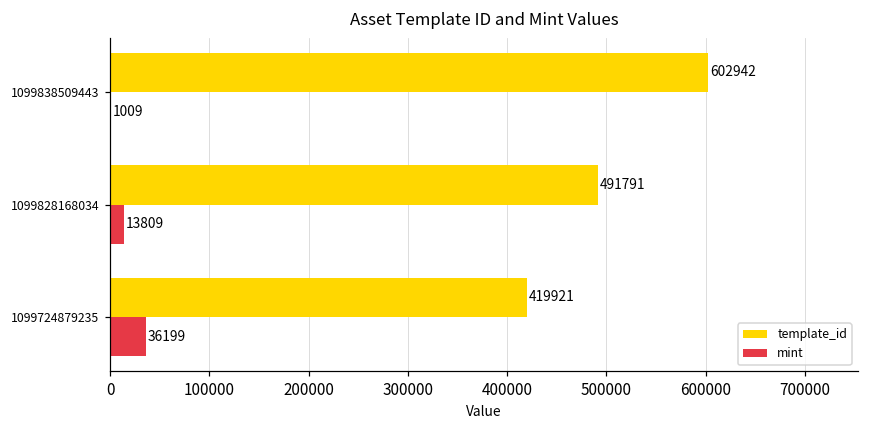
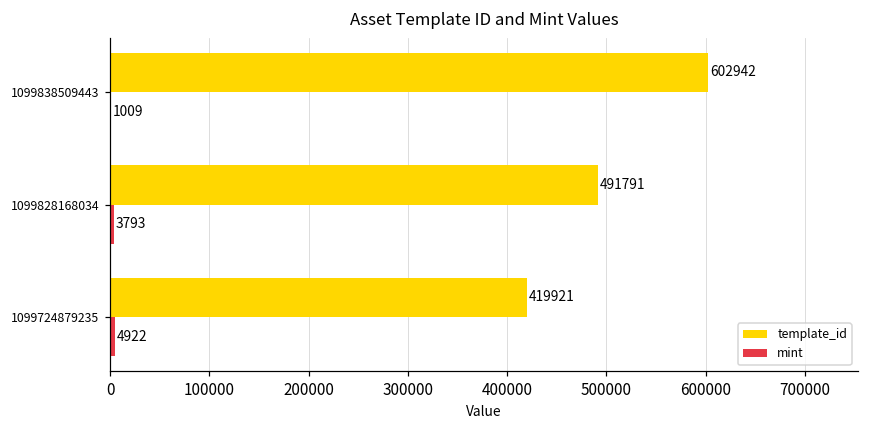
  {
    "template_id": {
      "1099838509443": 602942,
      "1099828168034": 491791,
      "1099724879235": 419921
    },
    "mint": {
      "1099838509443": 1009,
-     "1099828168034": 13809,
-     "1099724879235": 36199
+     "1099828168034": 3793,
+     "1099724879235": 4922
    }
  }
